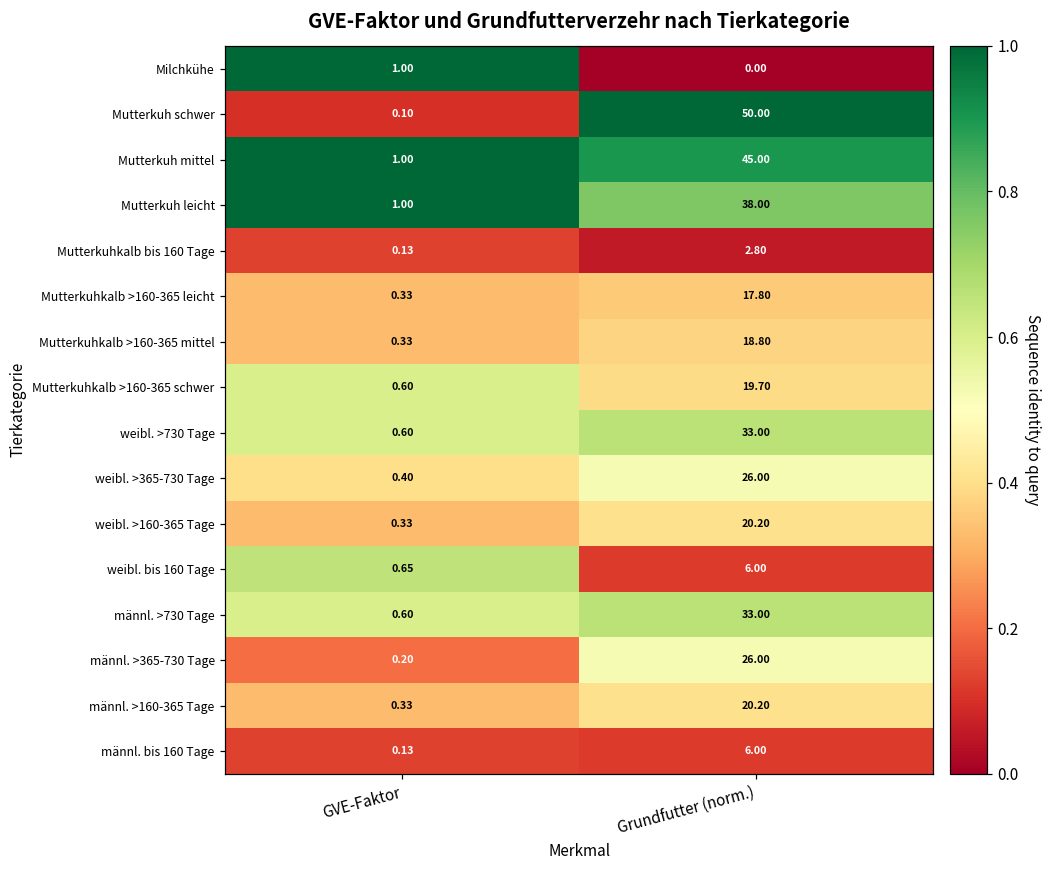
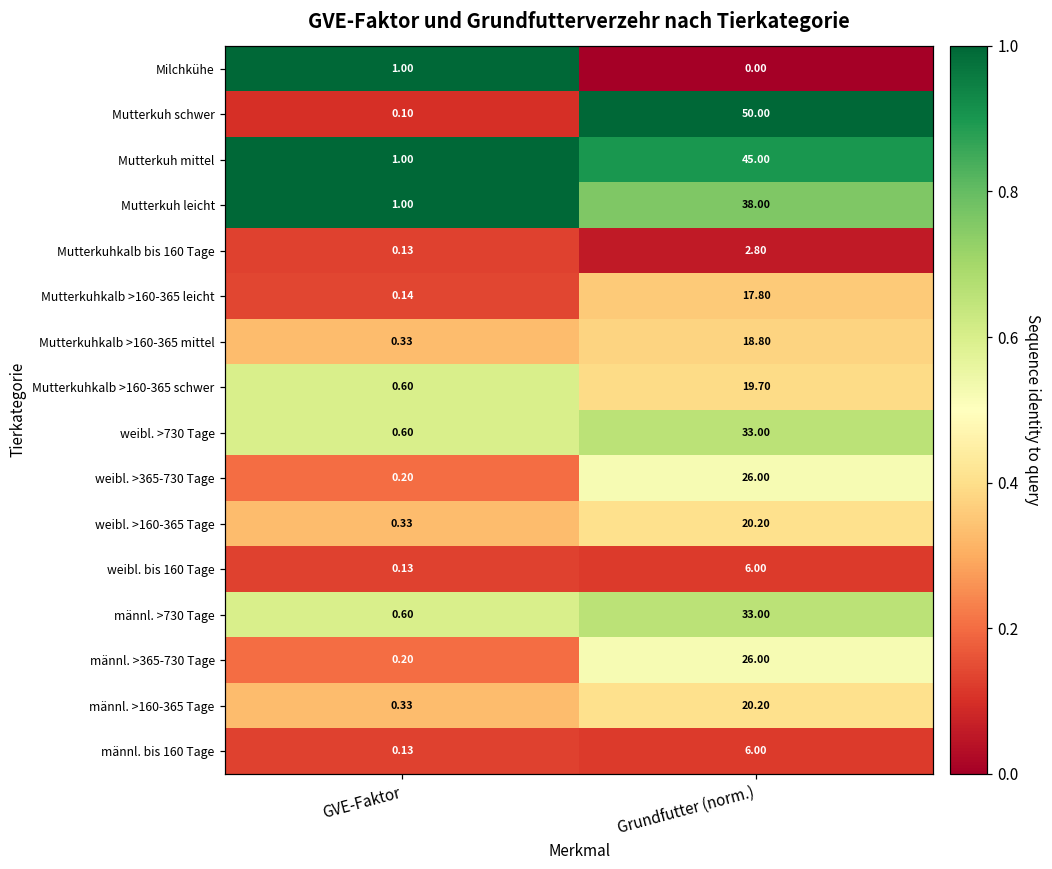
  {
    "Milchkühe": {
      "GVE-Faktor": 1.00,
      "Grundfutter (norm.)": 0.00
    },
    "Mutterkuh schwer": {
      "GVE-Faktor": 0.10,
      "Grundfutter (norm.)": 50.00
    },
    "Mutterkuh mittel": {
      "GVE-Faktor": 1.00,
      "Grundfutter (norm.)": 45.00
    },
    "Mutterkuh leicht": {
      "GVE-Faktor": 1.00,
      "Grundfutter (norm.)": 38.00
    },
    "Mutterkuhkalb bis 160 Tage": {
      "GVE-Faktor": 0.13,
      "Grundfutter (norm.)": 2.80
    },
    "Mutterkuhkalb >160-365 leicht": {
-     "GVE-Faktor": 0.33,
+     "GVE-Faktor": 0.14,
      "Grundfutter (norm.)": 17.80
    },
    "Mutterkuhkalb >160-365 mittel": {
      "GVE-Faktor": 0.33,
      "Grundfutter (norm.)": 18.80
    },
    "Mutterkuhkalb >160-365 schwer": {
      "GVE-Faktor": 0.60,
      "Grundfutter (norm.)": 19.70
    },
    "weibl. >730 Tage": {
      "GVE-Faktor": 0.60,
      "Grundfutter (norm.)": 33.00
    },
    "weibl. >365-730 Tage": {
-     "GVE-Faktor": 0.40,
+     "GVE-Faktor": 0.20,
      "Grundfutter (norm.)": 26.00
    },
    "weibl. >160-365 Tage": {
      "GVE-Faktor": 0.33,
      "Grundfutter (norm.)": 20.20
    },
    "weibl. bis 160 Tage": {
-     "GVE-Faktor": 0.65,
+     "GVE-Faktor": 0.13,
      "Grundfutter (norm.)": 6.00
    },
    "männl. >730 Tage": {
      "GVE-Faktor": 0.60,
      "Grundfutter (norm.)": 33.00
    },
    "männl. >365-730 Tage": {
      "GVE-Faktor": 0.20,
      "Grundfutter (norm.)": 26.00
    },
    "männl. >160-365 Tage": {
      "GVE-Faktor": 0.33,
      "Grundfutter (norm.)": 20.20
    },
    "männl. bis 160 Tage": {
      "GVE-Faktor": 0.13,
      "Grundfutter (norm.)": 6.00
    }
  }
